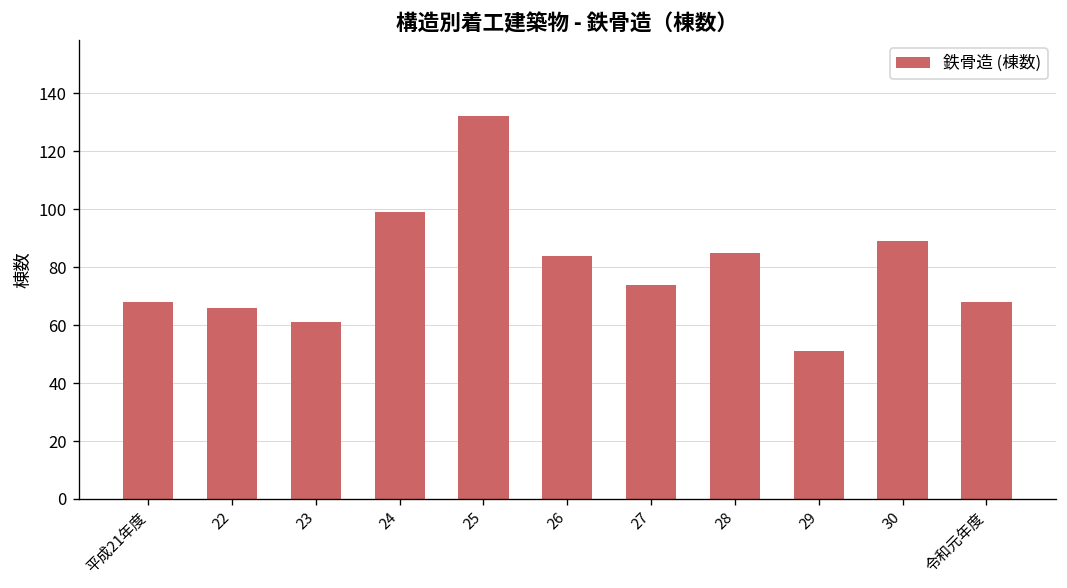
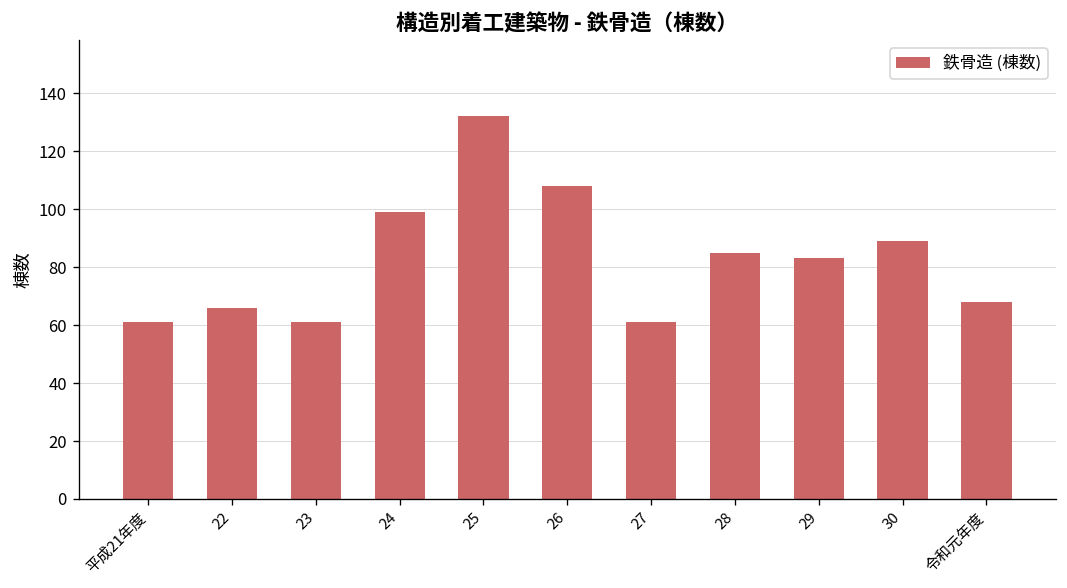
  {
-   "平成21年度": 68,
+   "平成21年度": 61,
    "22": 66,
    "23": 61,
    "24": 99,
    "25": 132,
-   "26": 84,
-   "27": 74,
+   "26": 108,
+   "27": 61,
    "28": 85,
-   "29": 51,
+   "29": 83,
    "30": 89,
    "令和元年度": 68
  }
